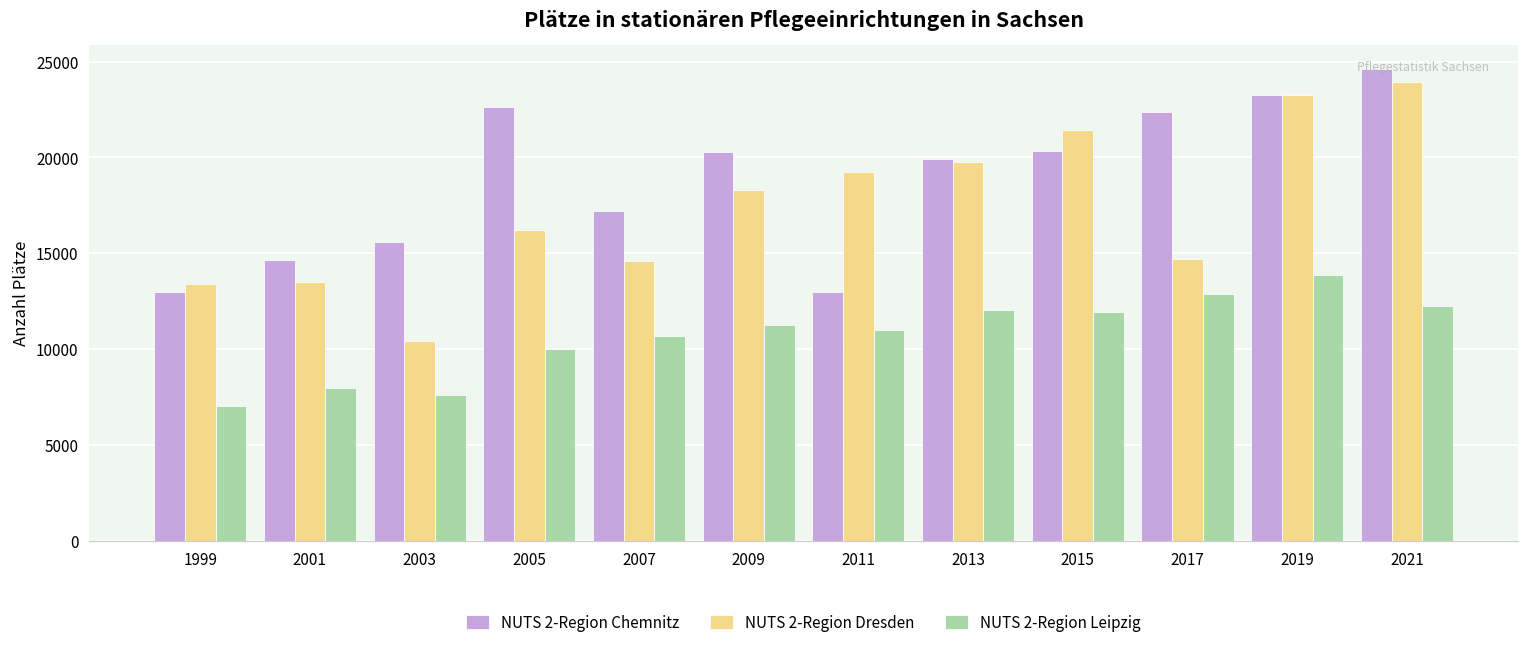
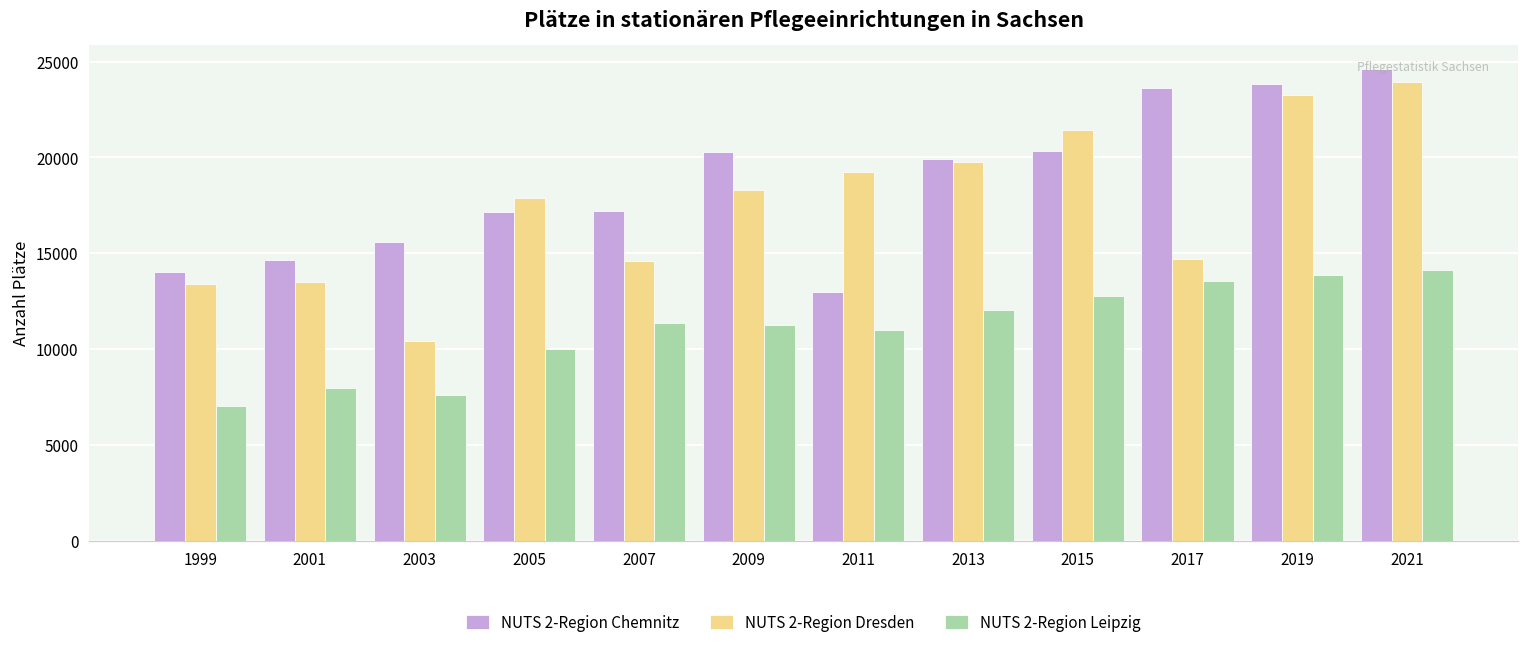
  {
    "NUTS 2-Region Chemnitz": {
-     "1999": 13000,
+     "1999": 14000,
      "2001": 14600,
      "2003": 15600,
-     "2005": 22600,
+     "2005": 17200,
      "2007": 17200,
      "2009": 20300,
      "2011": 13000,
      "2013": 19900,
      "2015": 20300,
-     "2017": 22400,
-     "2019": 23300,
+     "2017": 23600,
+     "2019": 23900,
      "2021": 24600
    },
    "NUTS 2-Region Dresden": {
      "1999": 13400,
      "2001": 13500,
      "2003": 10400,
-     "2005": 16200,
+     "2005": 17900,
      "2007": 14600,
      "2009": 18300,
      "2011": 19300,
      "2013": 19700,
      "2015": 21400,
      "2017": 14700,
      "2019": 23300,
      "2021": 23900
    },
    "NUTS 2-Region Leipzig": {
      "1999": 7000,
      "2001": 8000,
      "2003": 7600,
      "2005": 10000,
-     "2007": 10700,
+     "2007": 11400,
      "2009": 11300,
      "2011": 11000,
      "2013": 12100,
-     "2015": 12000,
-     "2017": 12900,
+     "2015": 12800,
+     "2017": 13600,
      "2019": 13900,
-     "2021": 12200
+     "2021": 14200
    }
  }
